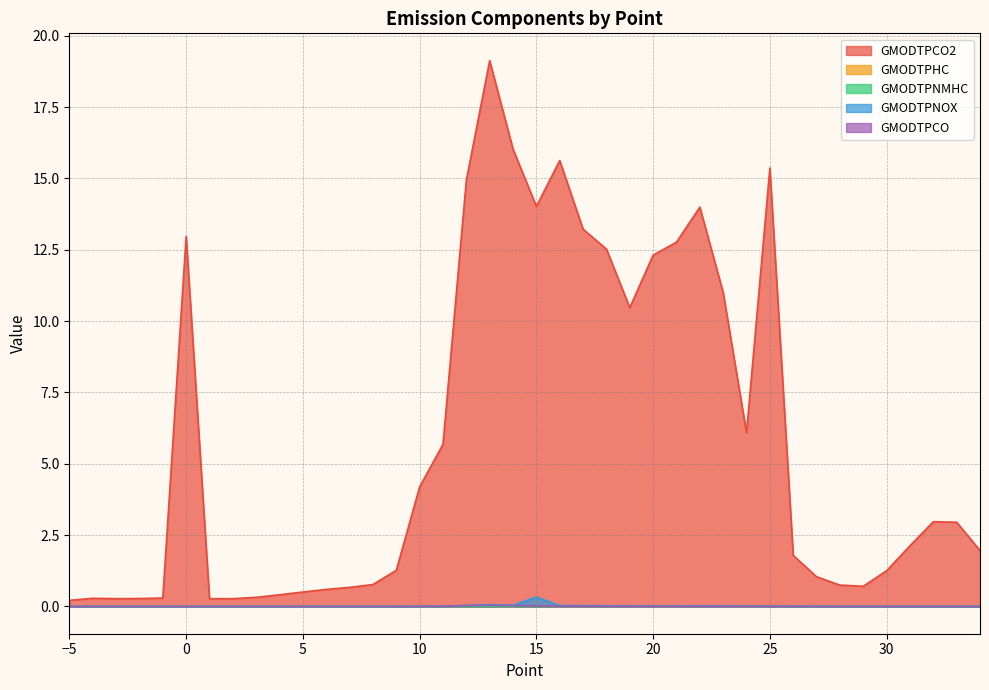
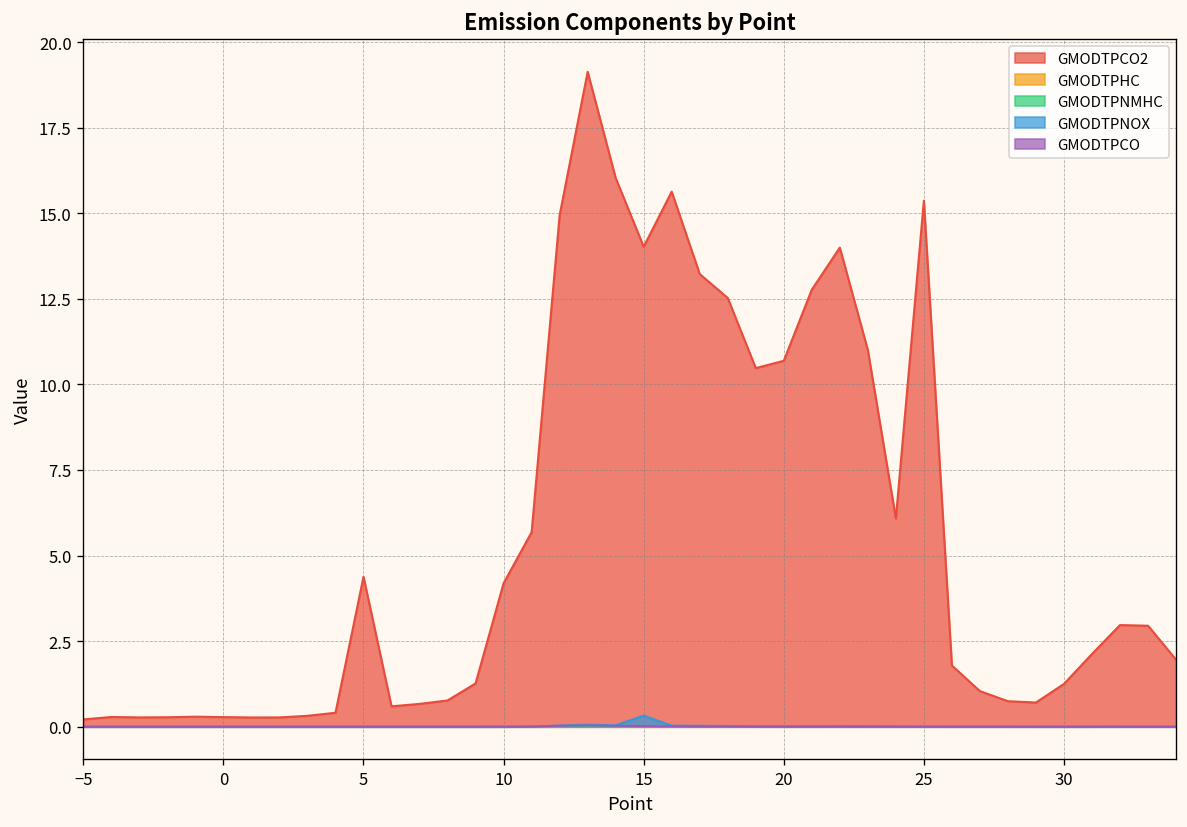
  {
    "GMODTPCO2": {
      "−5": 0.2,
-     "0": 13.0,
-     "5": 0.5,
+     "0": 0.3,
+     "5": 4.4,
      "10": 4.2,
      "15": 14.0,
-     "20": 12.3,
+     "20": 10.7,
      "25": 15.4,
      "30": 1.3
    },
    "GMODTPNOX": {
      "15": 0.3
    }
  }
